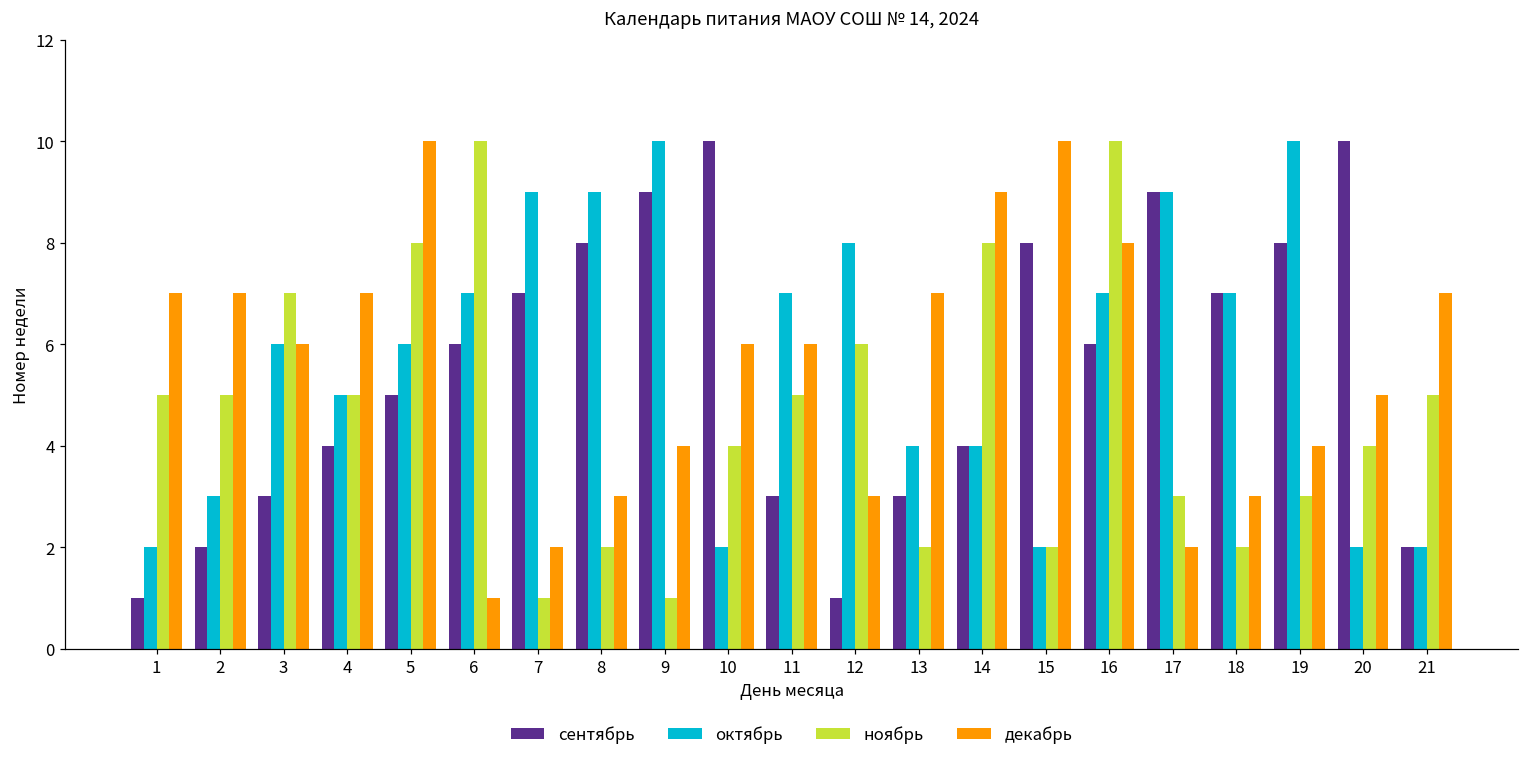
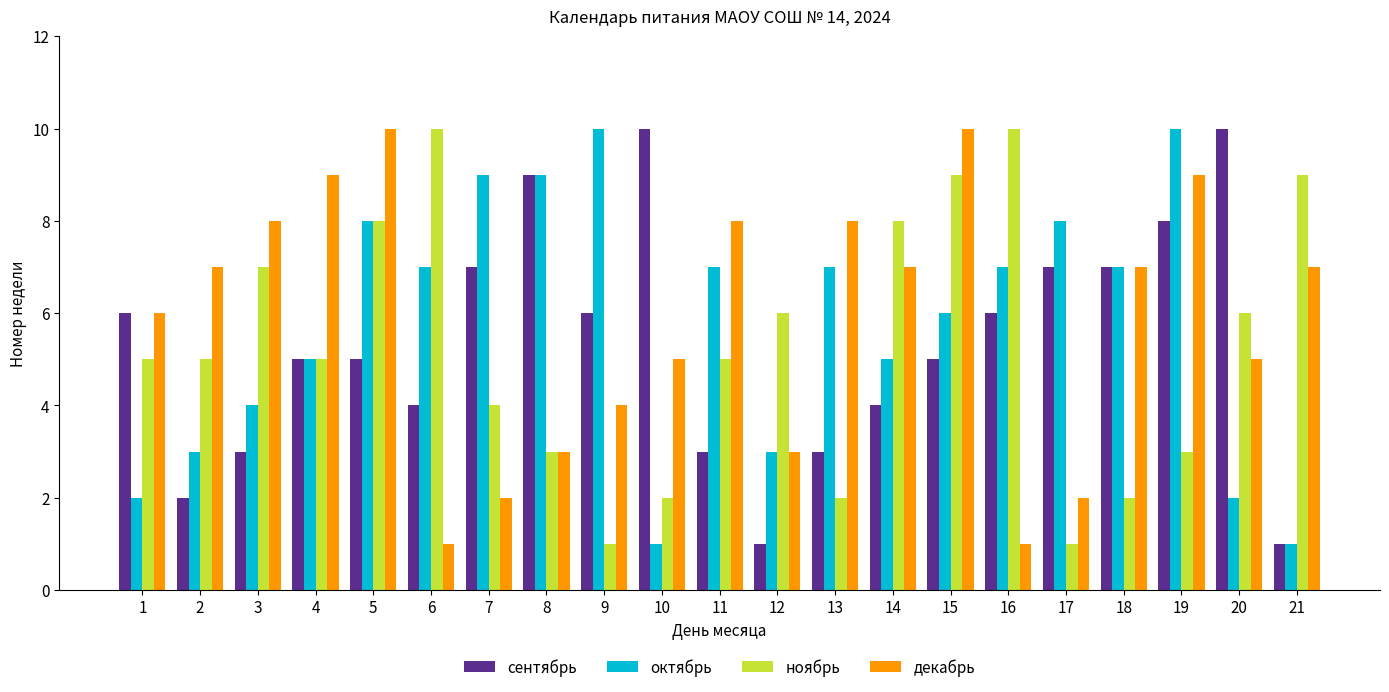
  {
    "сентябрь": {
-     "1": 1,
+     "1": 6,
      "2": 2,
      "3": 3,
-     "4": 4,
+     "4": 5,
      "5": 5,
-     "6": 6,
+     "6": 4,
      "7": 7,
-     "8": 8,
-     "9": 9,
+     "8": 9,
+     "9": 6,
      "10": 10,
      "11": 3,
      "12": 1,
      "13": 3,
      "14": 4,
-     "15": 8,
+     "15": 5,
      "16": 6,
-     "17": 9,
+     "17": 7,
      "18": 7,
      "19": 8,
      "20": 10,
-     "21": 2
+     "21": 1
    },
    "октябрь": {
      "1": 2,
      "2": 3,
-     "3": 6,
+     "3": 4,
      "4": 5,
-     "5": 6,
+     "5": 8,
      "6": 7,
      "7": 9,
      "8": 9,
      "9": 10,
-     "10": 2,
+     "10": 1,
      "11": 7,
-     "12": 8,
-     "13": 4,
-     "14": 4,
-     "15": 2,
+     "12": 3,
+     "13": 7,
+     "14": 5,
+     "15": 6,
      "16": 7,
-     "17": 9,
+     "17": 8,
      "18": 7,
      "19": 10,
      "20": 2,
-     "21": 2
+     "21": 1
    },
    "ноябрь": {
      "1": 5,
      "2": 5,
      "3": 7,
      "4": 5,
      "5": 8,
      "6": 10,
-     "7": 1,
-     "8": 2,
+     "7": 4,
+     "8": 3,
      "9": 1,
-     "10": 4,
+     "10": 2,
      "11": 5,
      "12": 6,
      "13": 2,
      "14": 8,
-     "15": 2,
+     "15": 9,
      "16": 10,
-     "17": 3,
+     "17": 1,
      "18": 2,
      "19": 3,
-     "20": 4,
-     "21": 5
+     "20": 6,
+     "21": 9
    },
    "декабрь": {
-     "1": 7,
+     "1": 6,
      "2": 7,
-     "3": 6,
-     "4": 7,
+     "3": 8,
+     "4": 9,
      "5": 10,
      "6": 1,
      "7": 2,
      "8": 3,
      "9": 4,
-     "10": 6,
-     "11": 6,
+     "10": 5,
+     "11": 8,
      "12": 3,
-     "13": 7,
-     "14": 9,
+     "13": 8,
+     "14": 7,
      "15": 10,
-     "16": 8,
+     "16": 1,
      "17": 2,
-     "18": 3,
-     "19": 4,
+     "18": 7,
+     "19": 9,
      "20": 5,
      "21": 7
    }
  }
